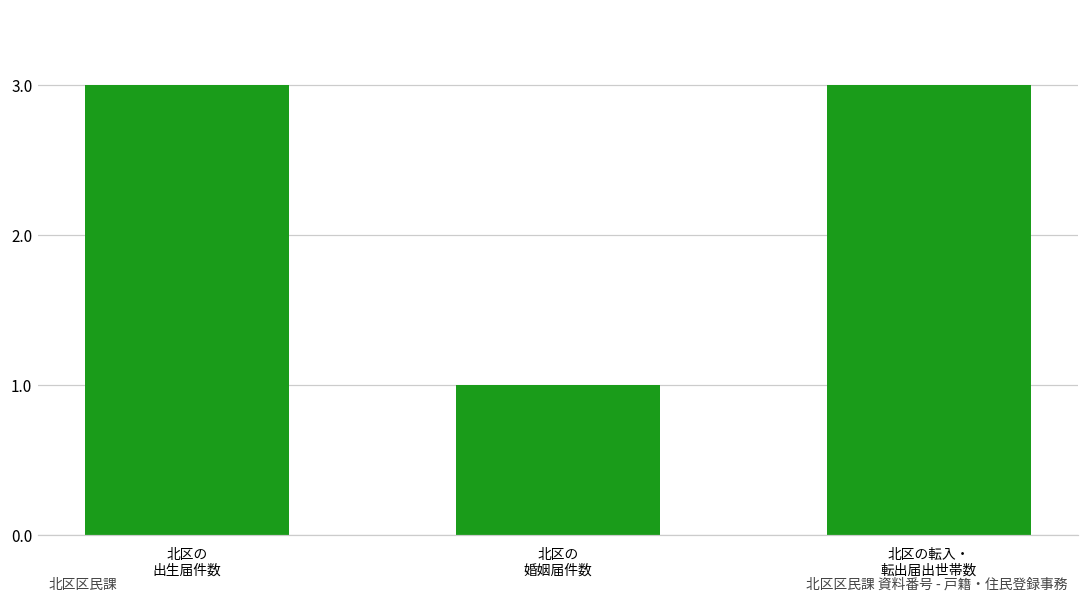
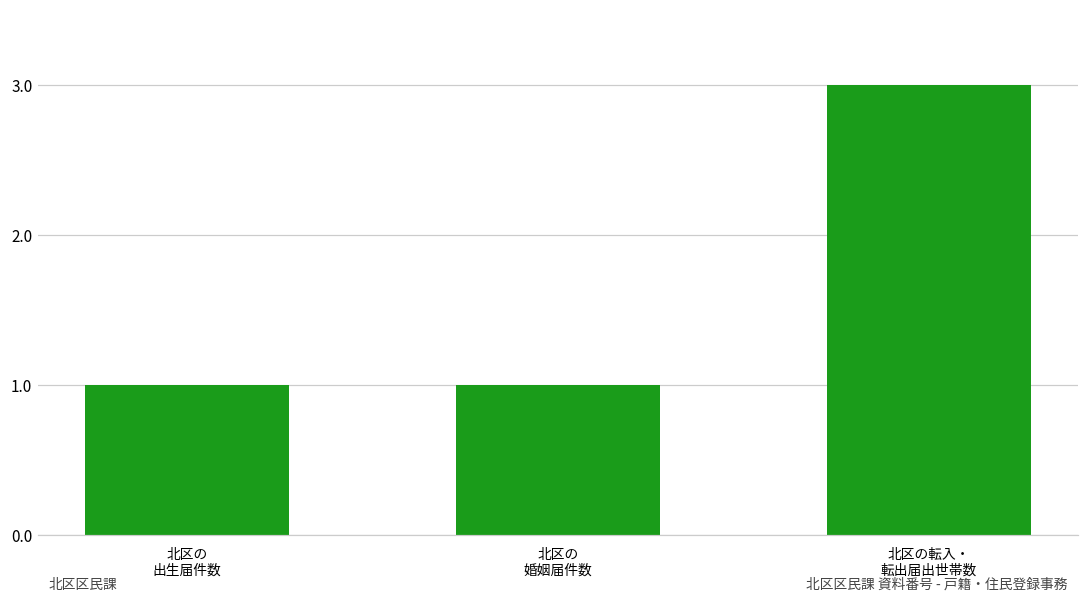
  {
-   "北区の 出生届件数": 3,
+   "北区の 出生届件数": 1,
    "北区の 婚姻届件数": 1,
    "北区の転入・ 転出届出世帯数": 3
  }
